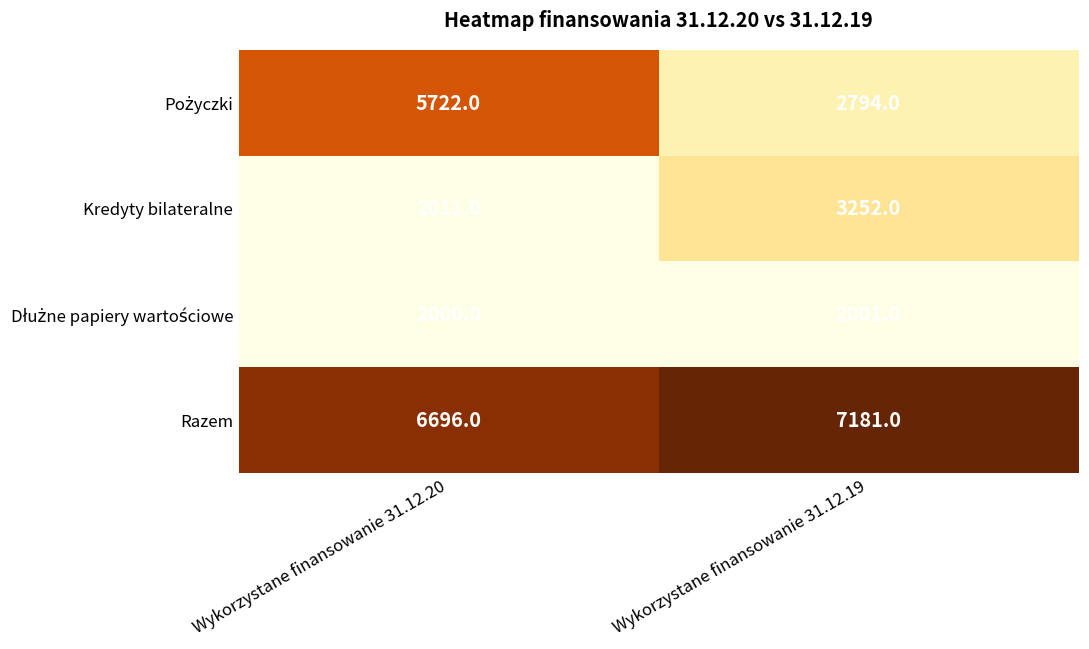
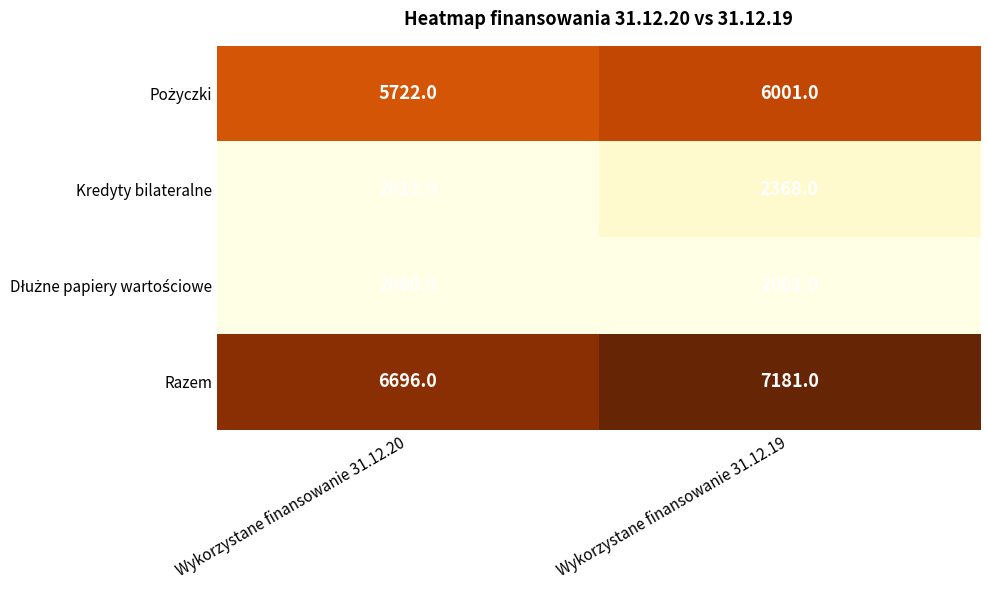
  {
    "Pożyczki": {
      "Wykorzystane finansowanie 31.12.20": 5722.0,
-     "Wykorzystane finansowanie 31.12.19": 2794.0
+     "Wykorzystane finansowanie 31.12.19": 6001.0
    },
    "Kredyty bilateralne": {
-     "Wykorzystane finansowanie 31.12.19": 3252.0
+     "Wykorzystane finansowanie 31.12.19": 2368.0
    },
    "Razem": {
      "Wykorzystane finansowanie 31.12.20": 6696.0,
      "Wykorzystane finansowanie 31.12.19": 7181.0
    }
  }
